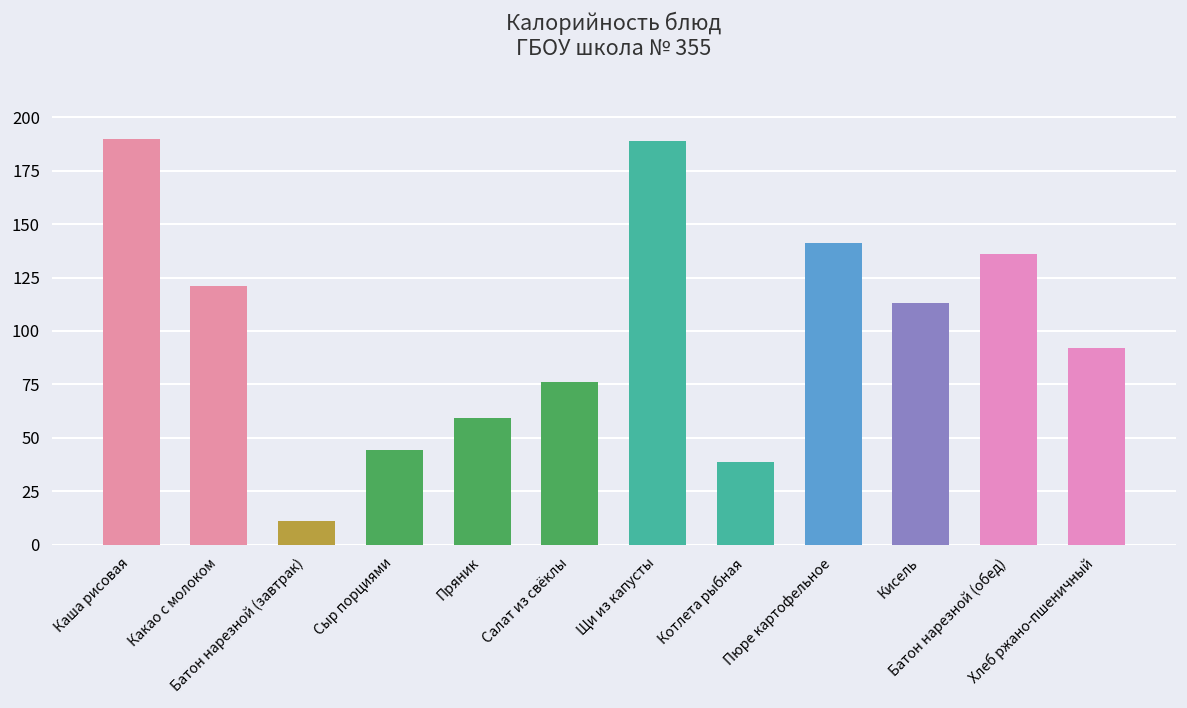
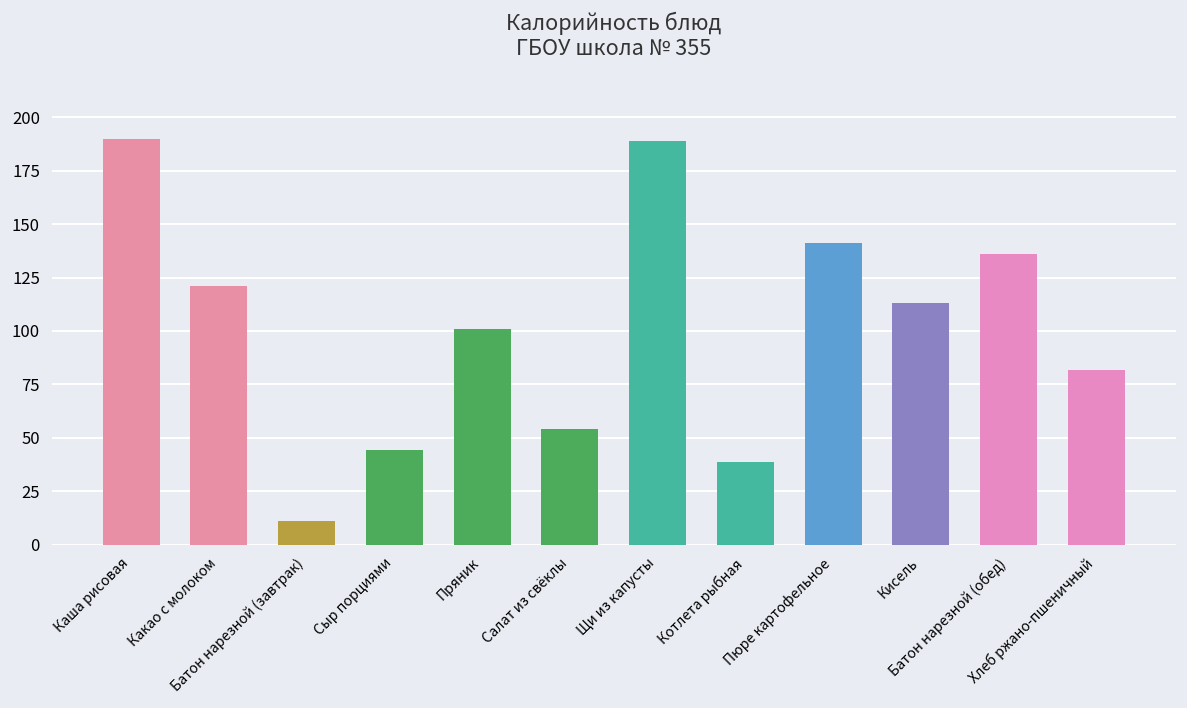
  {
    "Каша рисовая": 190,
    "Какао с молоком": 121,
    "Батон нарезной (завтрак)": 11,
    "Сыр порциями": 44,
-   "Пряник": 59,
-   "Салат из свёклы": 76,
+   "Пряник": 101,
+   "Салат из свёклы": 54,
    "Щи из капусты": 189,
    "Котлета рыбная": 39,
    "Пюре картофельное": 141,
    "Кисель": 113,
    "Батон нарезной (обед)": 136,
-   "Хлеб ржано-пшеничный": 92
+   "Хлеб ржано-пшеничный": 82
  }
